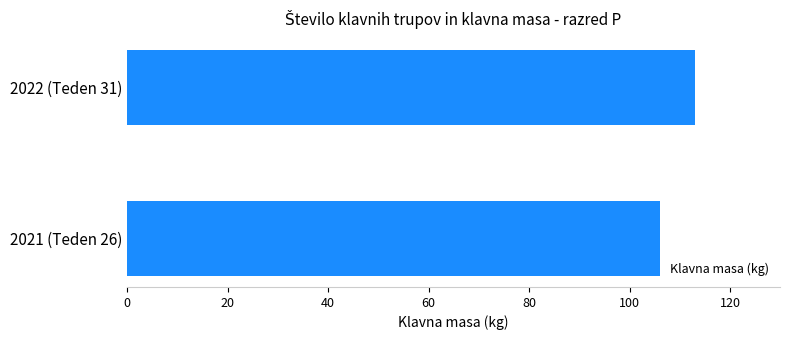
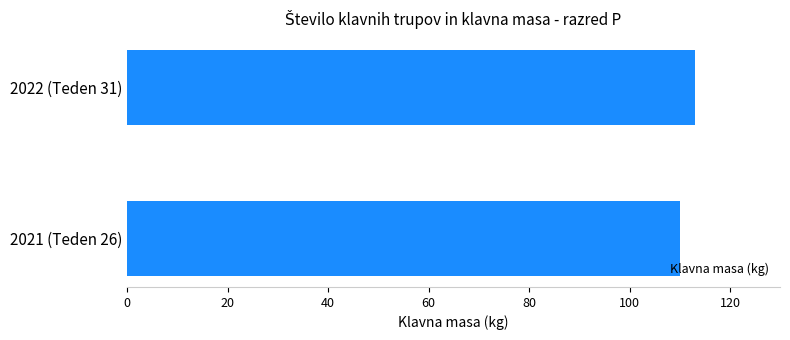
  {
    "2022 (Teden 31)": 113,
-   "2021 (Teden 26)": 106
+   "2021 (Teden 26)": 110
  }
